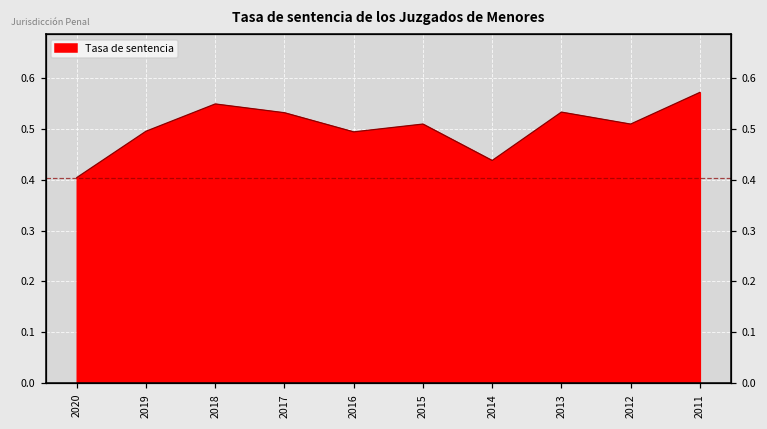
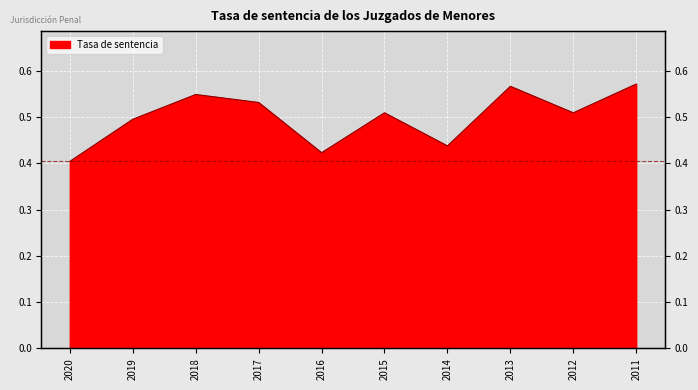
  {
    "2020": 0.40,
    "2019": 0.50,
    "2018": 0.55,
    "2017": 0.53,
-   "2016": 0.49,
+   "2016": 0.42,
    "2015": 0.51,
    "2014": 0.44,
-   "2013": 0.53,
+   "2013": 0.57,
    "2012": 0.51,
    "2011": 0.57
  }
